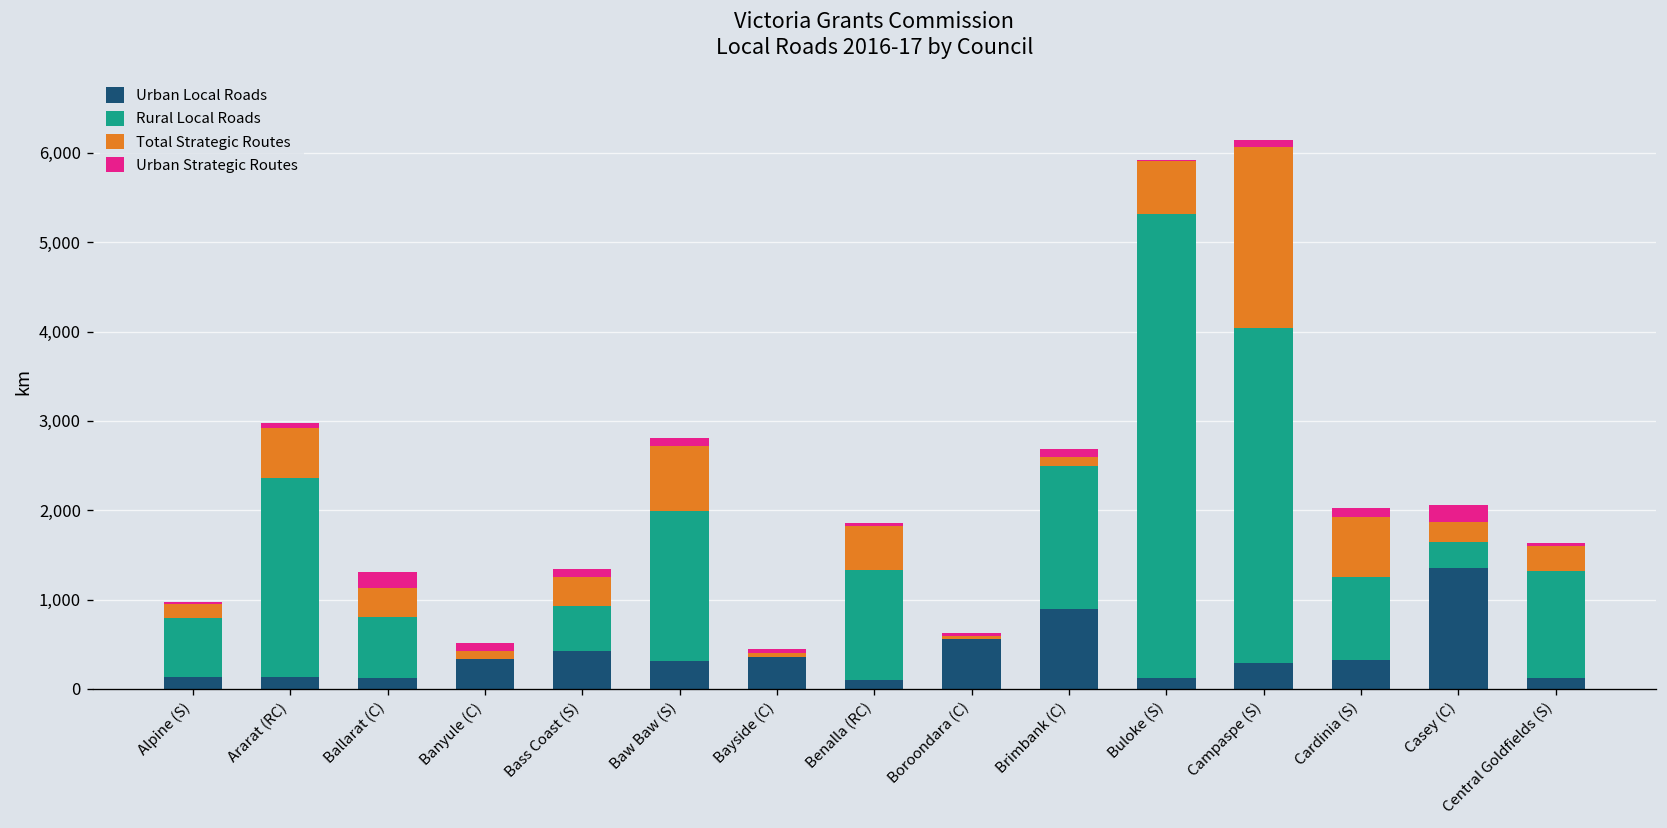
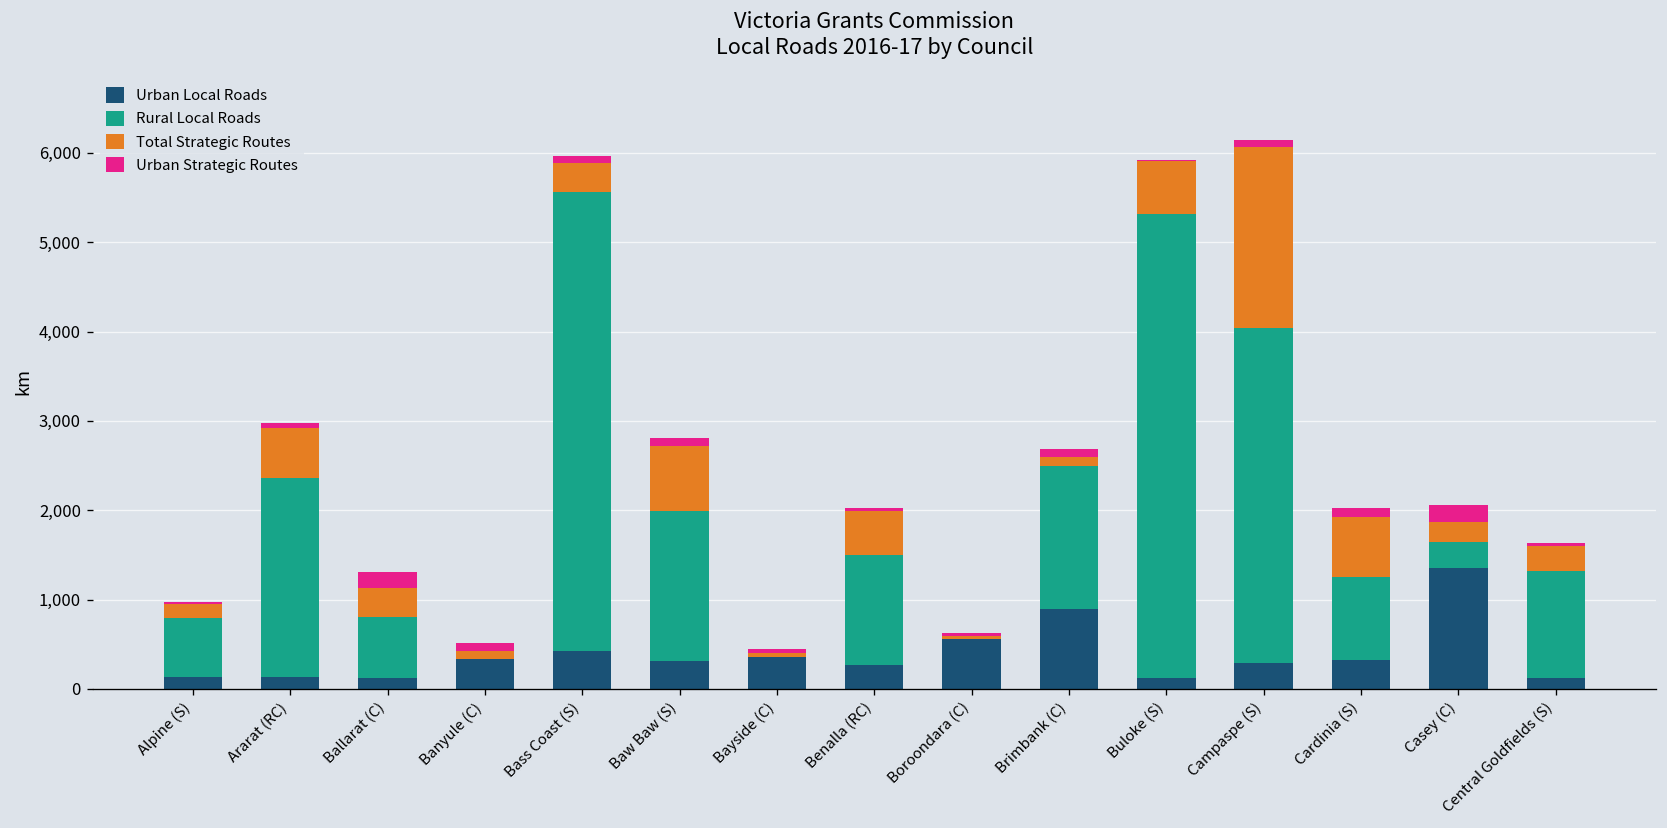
  {
    "Urban Local Roads": {
      "Alpine (S)": "100",
      "Ararat (RC)": "100",
      "Ballarat (C)": "100",
      "Banyule (C)": "300",
      "Bass Coast (S)": "400",
      "Baw Baw (S)": "300",
      "Bayside (C)": "400",
-     "Benalla (RC)": "100",
+     "Benalla (RC)": "300",
      "Boroondara (C)": "600",
      "Brimbank (C)": "900",
      "Buloke (S)": "100",
      "Campaspe (S)": "300",
      "Cardinia (S)": "300",
      "Casey (C)": "1,400",
      "Central Goldfields (S)": "100"
    },
    "Rural Local Roads": {
      "Alpine (S)": "700",
      "Ararat (RC)": "2,200",
      "Ballarat (C)": "700",
-     "Bass Coast (S)": "500",
+     "Bass Coast (S)": "5,100",
      "Baw Baw (S)": "1,700",
      "Bayside (C)": "0",
      "Benalla (RC)": "1,200",
      "Boroondara (C)": "0",
      "Brimbank (C)": "1,600",
      "Buloke (S)": "5,200",
      "Campaspe (S)": "3,800",
      "Cardinia (S)": "900",
      "Casey (C)": "300",
      "Central Goldfields (S)": "1,200"
    },
    "Total Strategic Routes": {
      "Alpine (S)": "200",
      "Ararat (RC)": "600",
      "Ballarat (C)": "300",
      "Banyule (C)": "100",
      "Bass Coast (S)": "300",
      "Baw Baw (S)": "700",
      "Bayside (C)": "0",
      "Benalla (RC)": "500",
      "Brimbank (C)": "100",
      "Buloke (S)": "600",
      "Campaspe (S)": "2,000",
      "Cardinia (S)": "700",
      "Casey (C)": "200",
      "Central Goldfields (S)": "300"
    },
    "Urban Strategic Routes": {
      "Ararat (RC)": "0",
      "Ballarat (C)": "200",
      "Banyule (C)": "100",
      "Bass Coast (S)": "100",
      "Baw Baw (S)": "100",
      "Bayside (C)": "0",
      "Brimbank (C)": "100",
      "Campaspe (S)": "100",
      "Cardinia (S)": "100",
      "Casey (C)": "200"
    }
  }
